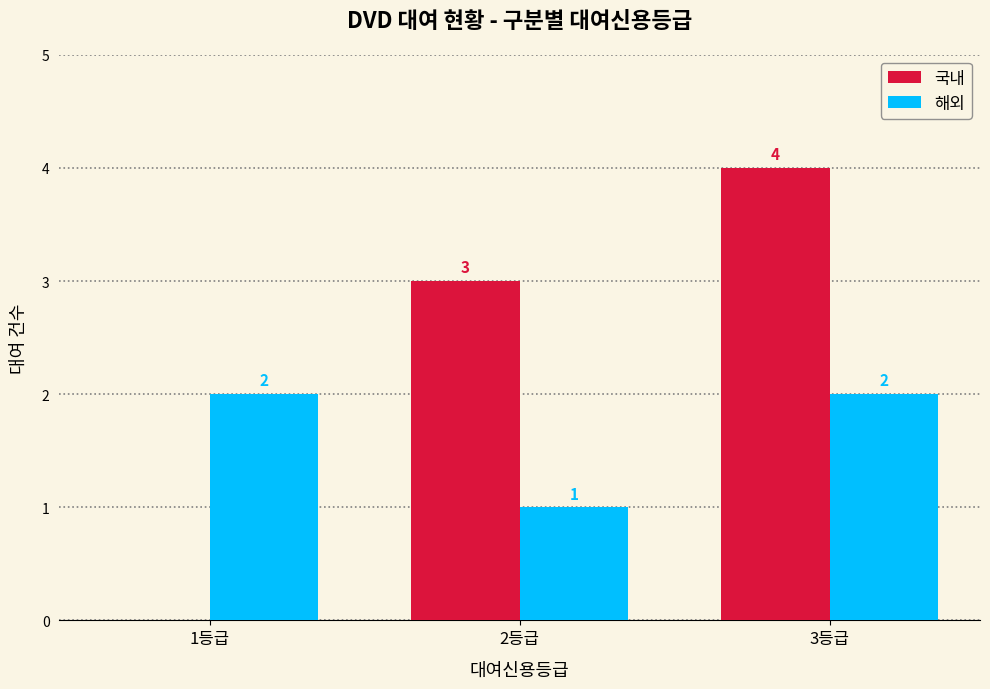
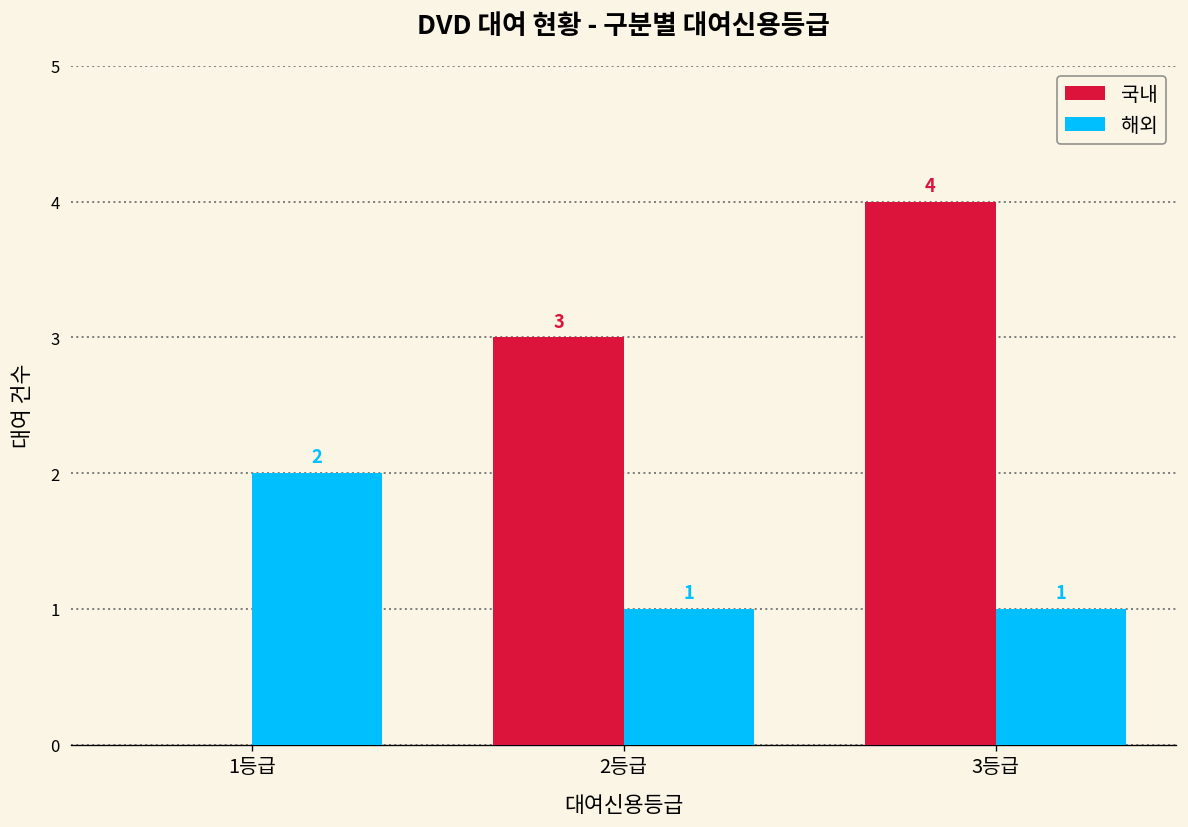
  {
    "국내": {
      "2등급": 3,
      "3등급": 4
    },
    "해외": {
      "1등급": 2,
      "2등급": 1,
-     "3등급": 2
+     "3등급": 1
    }
  }
